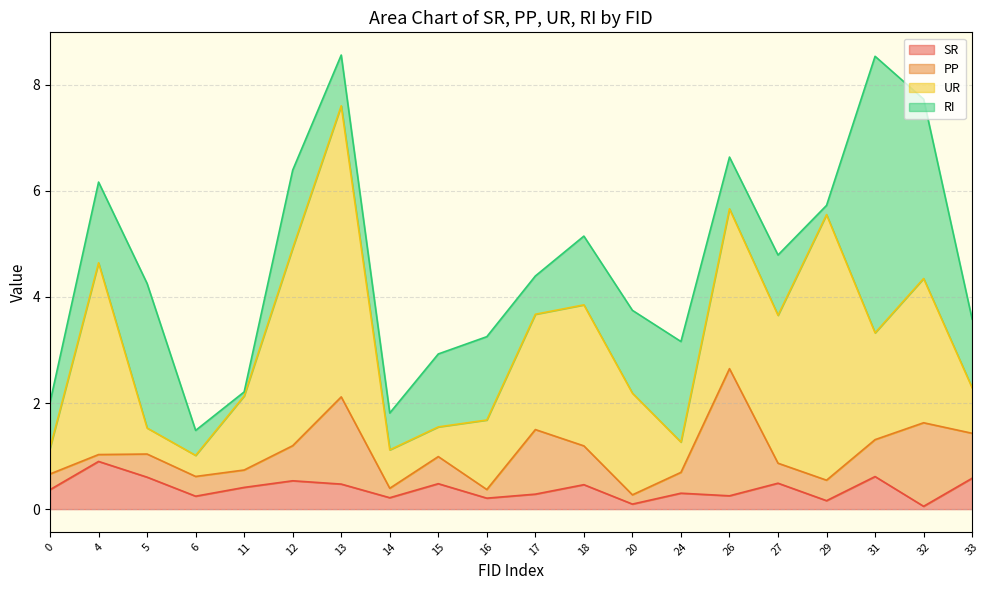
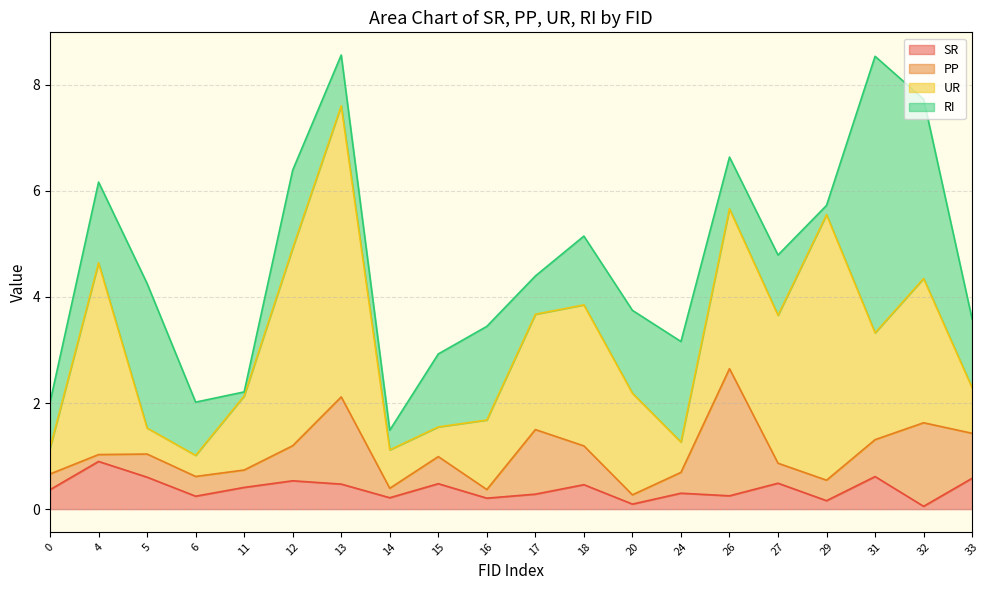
  {
    "RI": {
      "0": 0.9,
      "4": 1.5,
      "5": 2.7,
-     "6": 0.5,
+     "6": 1.0,
      "11": 0.1,
      "12": 1.5,
      "13": 1.0,
-     "14": 0.7,
+     "14": 0.4,
      "15": 1.4,
-     "16": 1.6,
+     "16": 1.8,
      "17": 0.7,
      "18": 1.3,
      "20": 1.6,
      "24": 1.9,
      "26": 1.0,
      "27": 1.1,
      "29": 0.2,
      "31": 5.2,
      "33": 1.3
    }
  }
